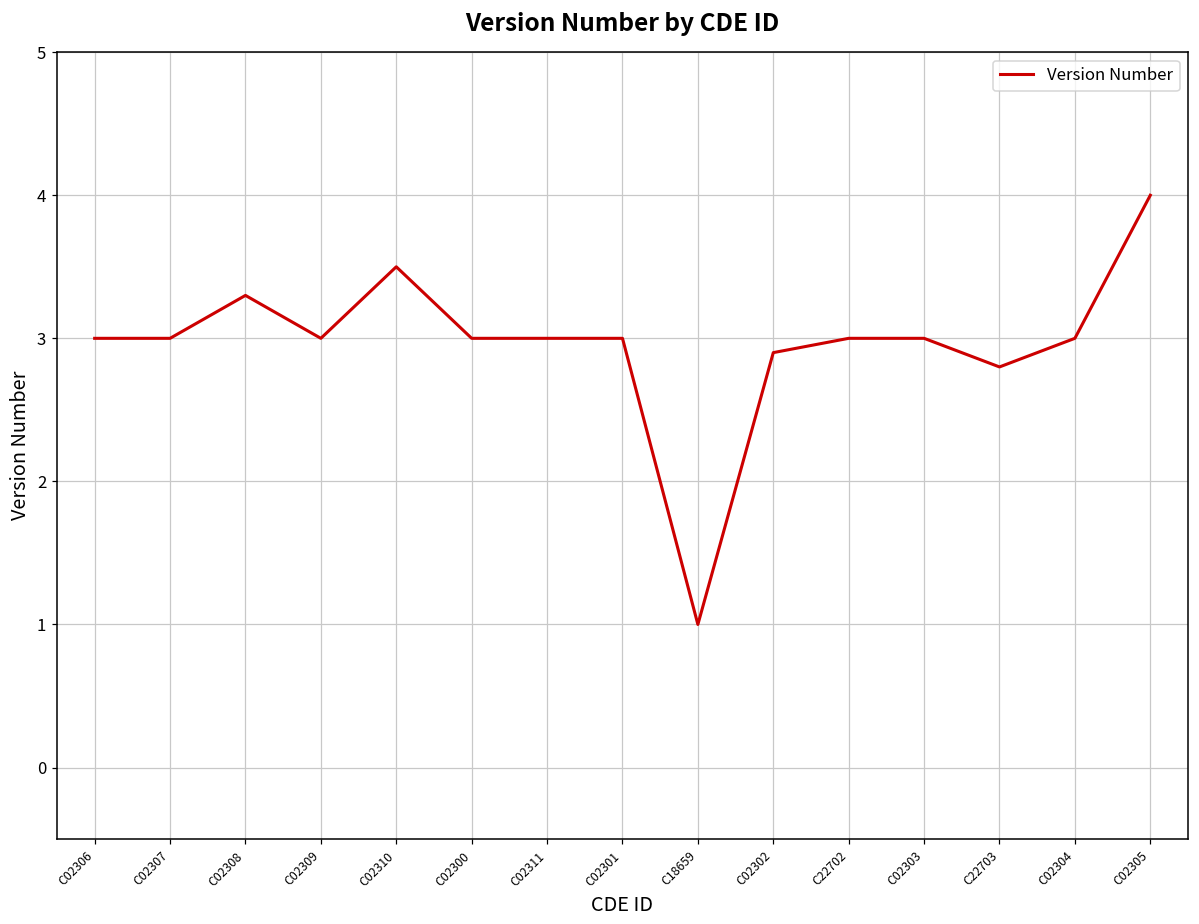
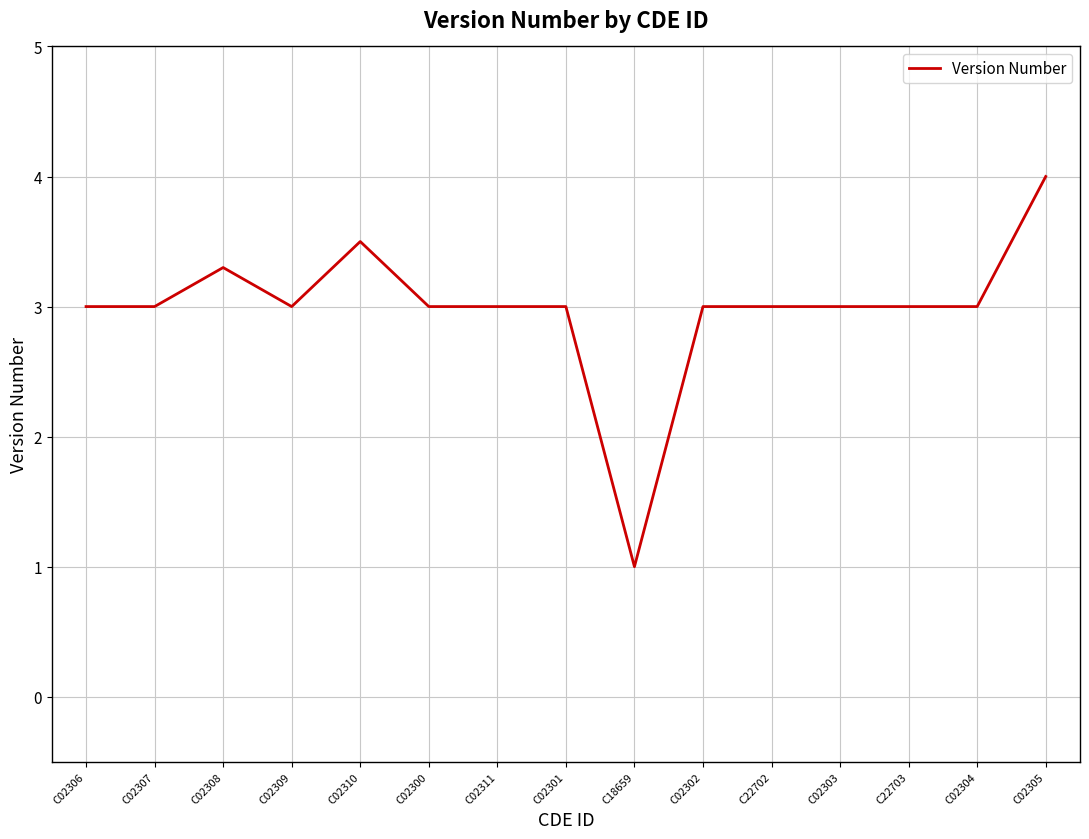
  {
    "C02306": 3.0,
    "C02307": 3.0,
    "C02308": 3.3,
    "C02309": 3.0,
    "C02310": 3.5,
    "C02300": 3.0,
    "C02311": 3.0,
    "C02301": 3.0,
    "C18659": 1.0,
-   "C02302": 2.9,
+   "C02302": 3.0,
    "C22702": 3.0,
    "C02303": 3.0,
-   "C22703": 2.8,
+   "C22703": 3.0,
    "C02304": 3.0,
    "C02305": 4.0
  }
